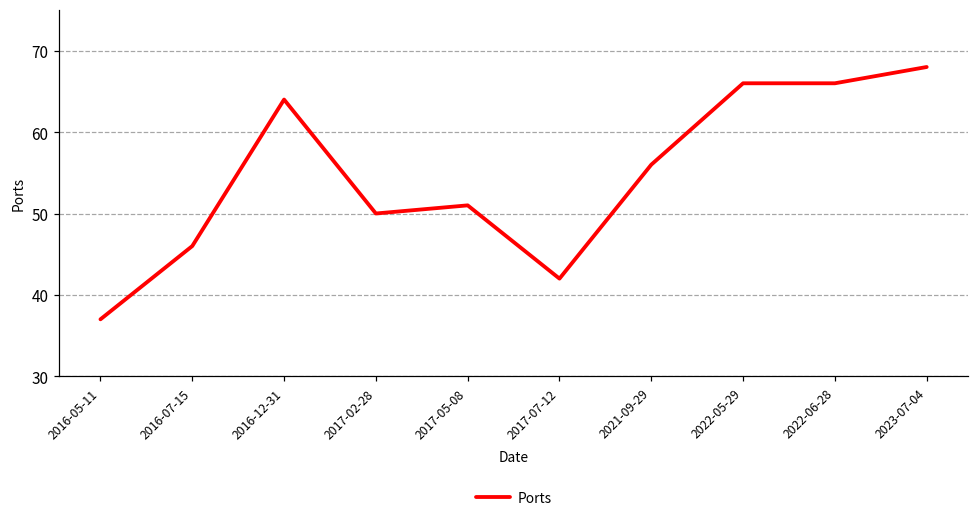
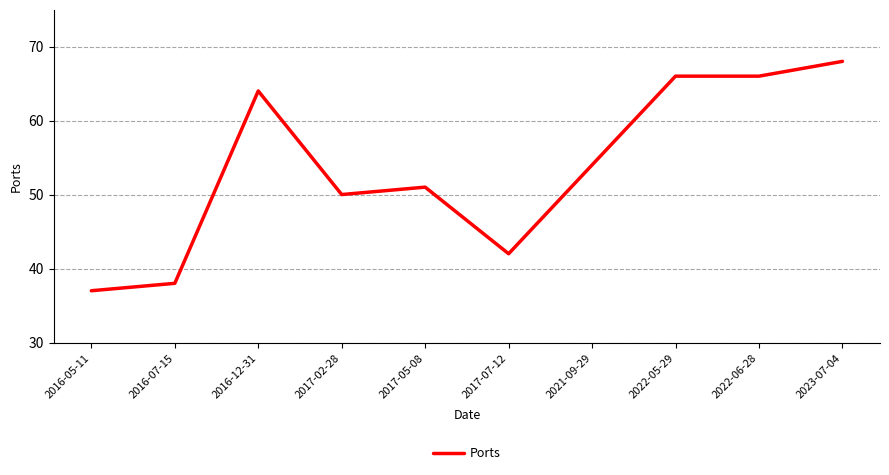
  {
    "2016-05-11": 37,
-   "2016-07-15": 46,
+   "2016-07-15": 38,
    "2016-12-31": 64,
    "2017-02-28": 50,
    "2017-05-08": 51,
    "2017-07-12": 42,
-   "2021-09-29": 56,
+   "2021-09-29": 54,
    "2022-05-29": 66,
    "2022-06-28": 66,
    "2023-07-04": 68
  }
